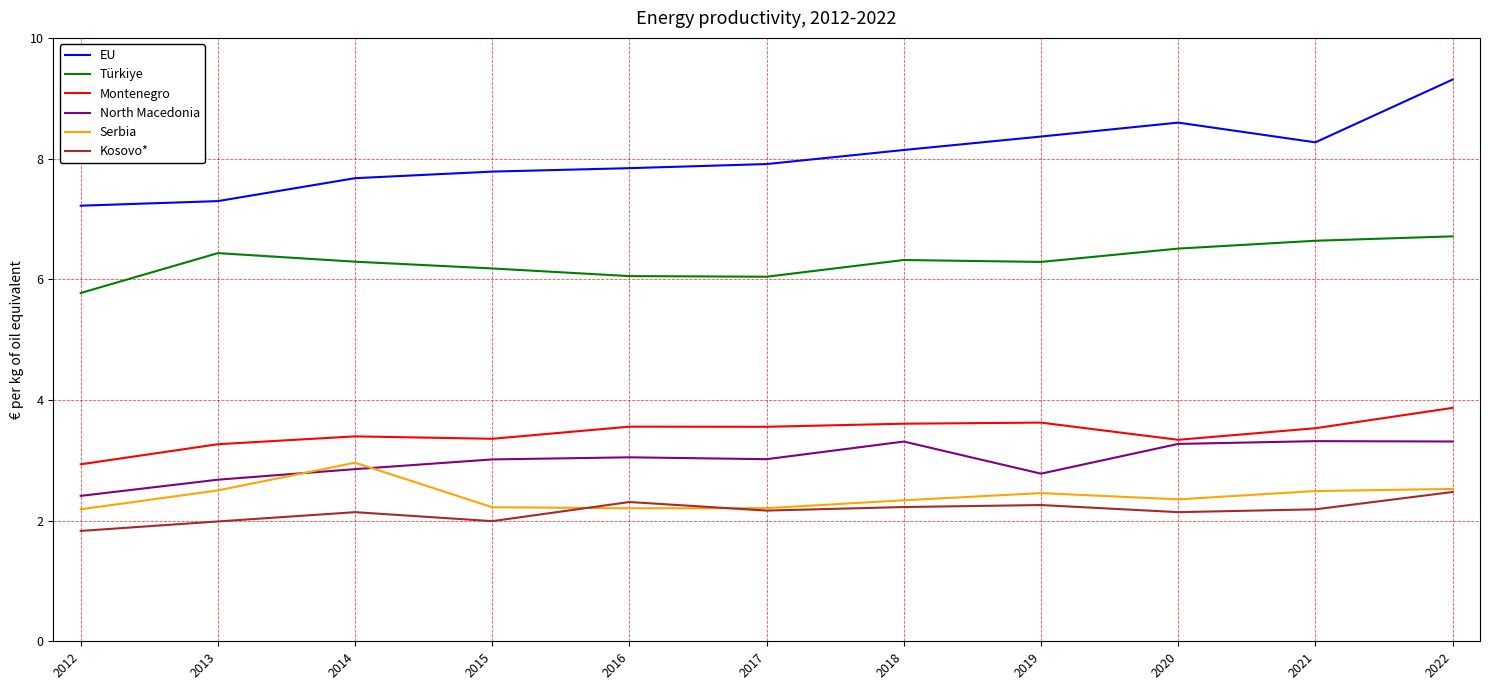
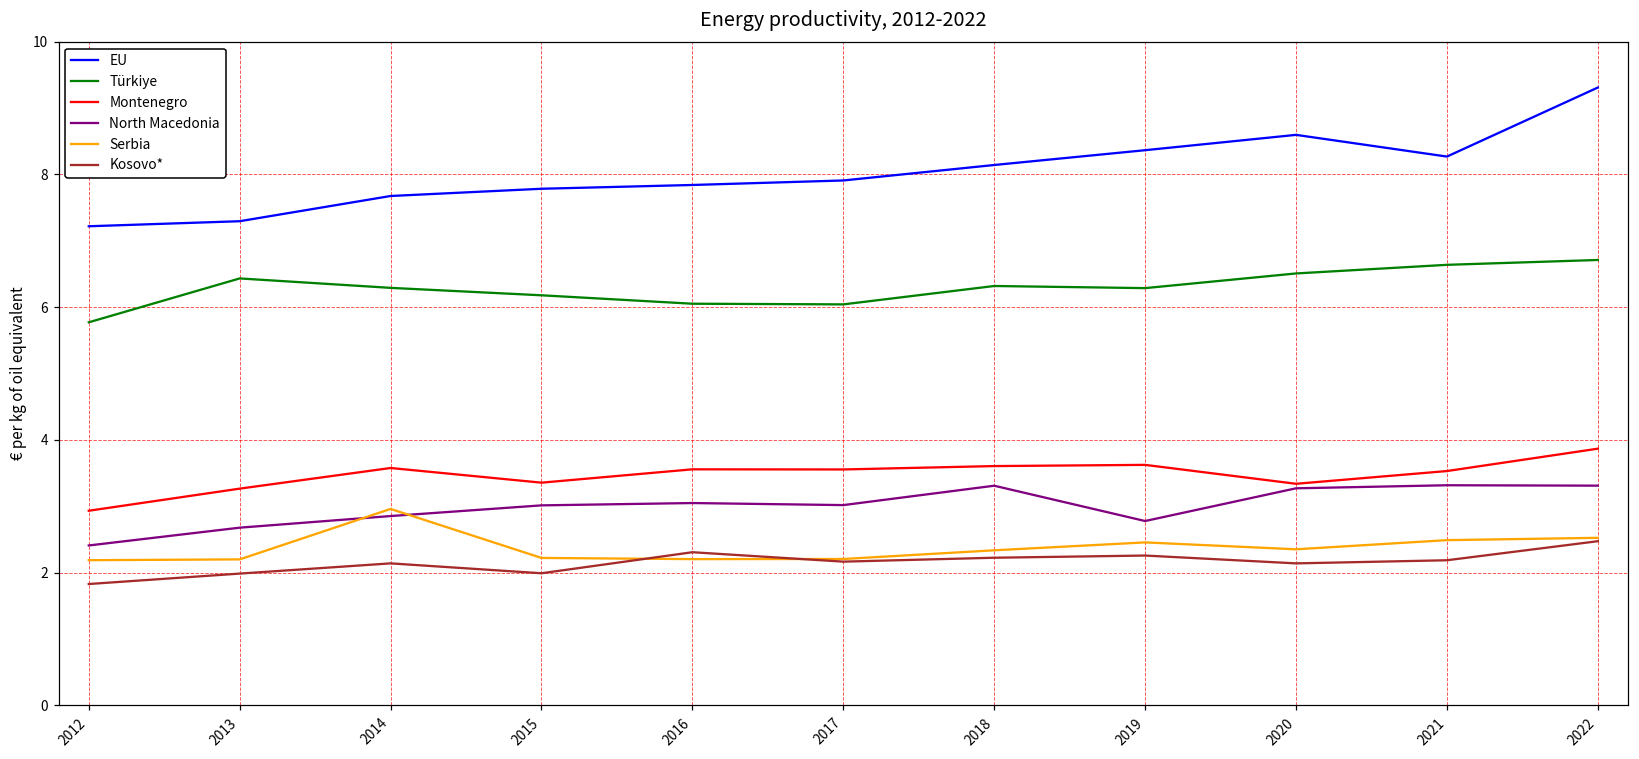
  {
    "EU": {
      "2012": 7.2,
      "2013": 7.3,
      "2014": 7.7,
      "2015": 7.8,
      "2016": 7.8,
      "2017": 7.9,
      "2018": 8.1,
      "2019": 8.4,
      "2020": 8.6,
      "2021": 8.3,
      "2022": 9.3
    },
    "Türkiye": {
      "2012": 5.8,
      "2013": 6.4,
      "2014": 6.3,
      "2015": 6.2,
      "2016": 6.1,
      "2017": 6.0,
      "2018": 6.3,
      "2019": 6.3,
      "2020": 6.5,
      "2021": 6.6,
      "2022": 6.7
    },
    "Montenegro": {
      "2012": 2.9,
      "2013": 3.3,
-     "2014": 3.4,
+     "2014": 3.6,
      "2015": 3.4,
      "2016": 3.6,
      "2017": 3.6,
      "2018": 3.6,
      "2019": 3.6,
      "2020": 3.3,
      "2021": 3.5,
      "2022": 3.9
    },
    "North Macedonia": {
      "2012": 2.4,
      "2013": 2.7,
      "2014": 2.9,
      "2015": 3.0,
      "2016": 3.0,
      "2017": 3.0,
      "2018": 3.3,
      "2019": 2.8,
      "2020": 3.3,
      "2021": 3.3,
      "2022": 3.3
    },
    "Serbia": {
      "2012": 2.2,
-     "2013": 2.5,
+     "2013": 2.2,
      "2014": 3.0,
      "2015": 2.2,
      "2016": 2.2,
      "2018": 2.3,
      "2019": 2.5,
      "2020": 2.4,
      "2021": 2.5,
      "2022": 2.5
    },
    "Kosovo*": {
      "2012": 1.8,
      "2013": 2.0,
      "2014": 2.1,
      "2015": 2.0,
      "2016": 2.3,
      "2018": 2.2,
      "2019": 2.3,
      "2020": 2.1,
      "2021": 2.2,
      "2022": 2.5
    }
  }
